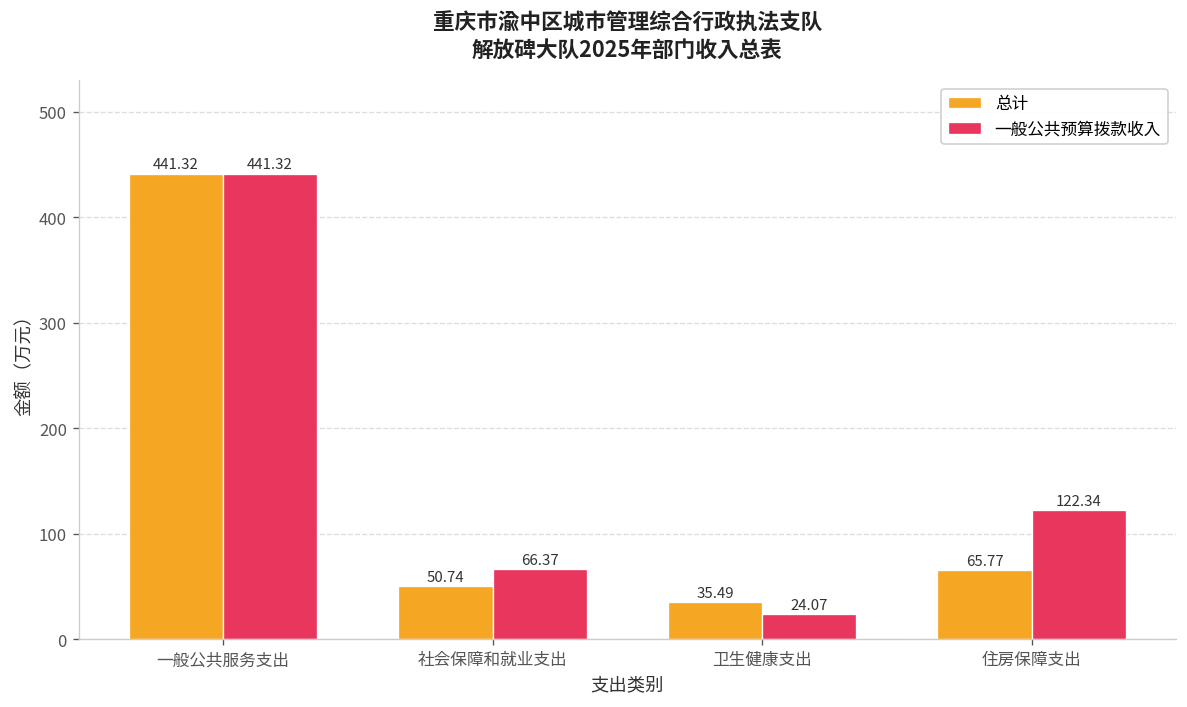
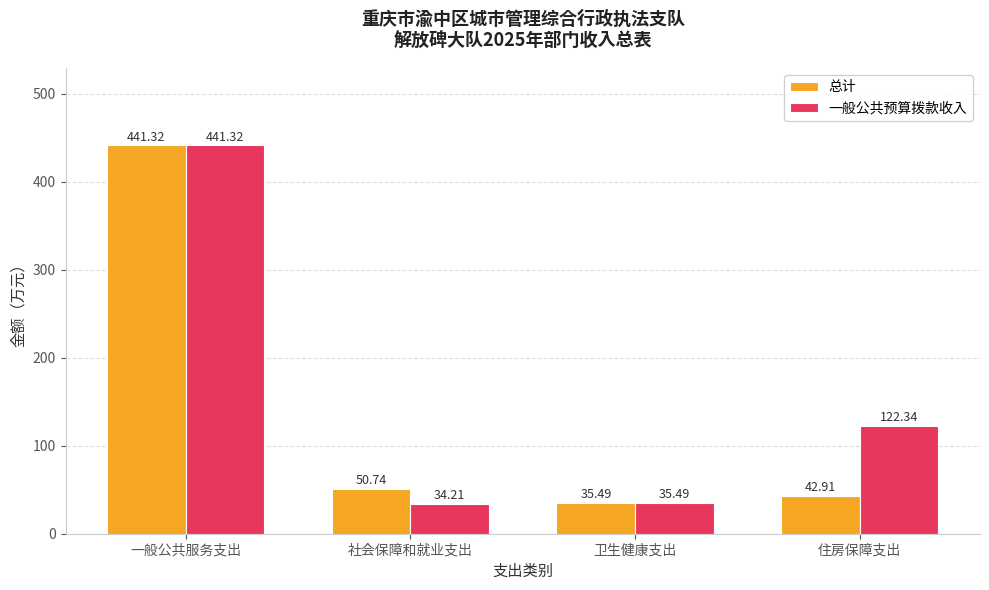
  {
    "总计": {
      "一般公共服务支出": 441.32,
      "社会保障和就业支出": 50.74,
      "卫生健康支出": 35.49,
-     "住房保障支出": 65.77
+     "住房保障支出": 42.91
    },
    "一般公共预算拨款收入": {
      "一般公共服务支出": 441.32,
-     "社会保障和就业支出": 66.37,
-     "卫生健康支出": 24.07,
+     "社会保障和就业支出": 34.21,
+     "卫生健康支出": 35.49,
      "住房保障支出": 122.34
    }
  }
